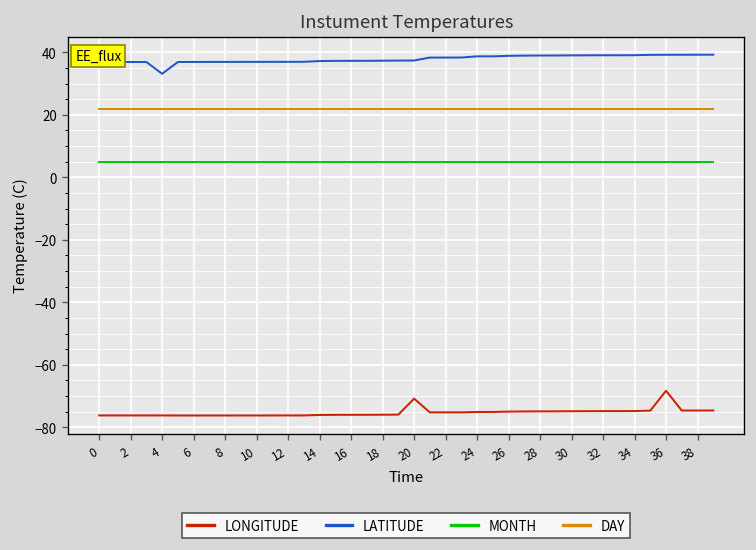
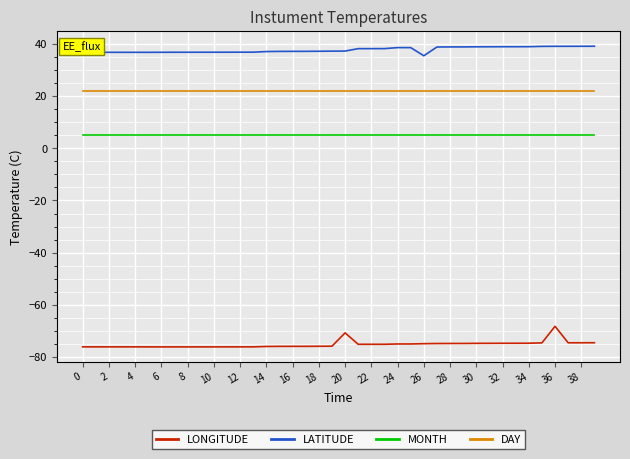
  {
    "LONGITUDE": {
      "0": -76,
      "2": -76,
      "4": -76,
      "6": -76,
      "8": -76,
      "10": -76,
      "12": -76,
      "14": -76,
      "16": -76,
      "18": -76,
      "20": -71,
      "22": -75,
      "24": -75,
      "26": -75,
      "28": -75,
      "30": -75,
      "32": -75,
      "34": -75,
      "36": -68,
      "38": -75
    },
    "LATITUDE": {
      "2": 37,
-     "4": 33,
+     "4": 37,
      "6": 37,
      "8": 37,
      "10": 37,
      "12": 37,
      "14": 37,
      "16": 37,
      "18": 37,
      "20": 37,
      "22": 38,
      "24": 39,
-     "26": 39,
+     "26": 36,
      "28": 39,
      "30": 39,
      "32": 39,
      "34": 39,
      "36": 39,
      "38": 39
    },
    "MONTH": {
      "0": 5,
      "2": 5,
      "4": 5,
      "6": 5,
      "8": 5,
      "10": 5,
      "12": 5,
      "14": 5,
      "16": 5,
      "18": 5,
      "20": 5,
      "22": 5,
      "24": 5,
      "26": 5,
      "28": 5,
      "30": 5,
      "32": 5,
      "34": 5,
      "36": 5,
      "38": 5
    },
    "DAY": {
      "0": 22,
      "2": 22,
      "4": 22,
      "6": 22,
      "8": 22,
      "10": 22,
      "12": 22,
      "14": 22,
      "16": 22,
      "18": 22,
      "20": 22,
      "22": 22,
      "24": 22,
      "26": 22,
      "28": 22,
      "30": 22,
      "32": 22,
      "34": 22,
      "36": 22,
      "38": 22
    }
  }
